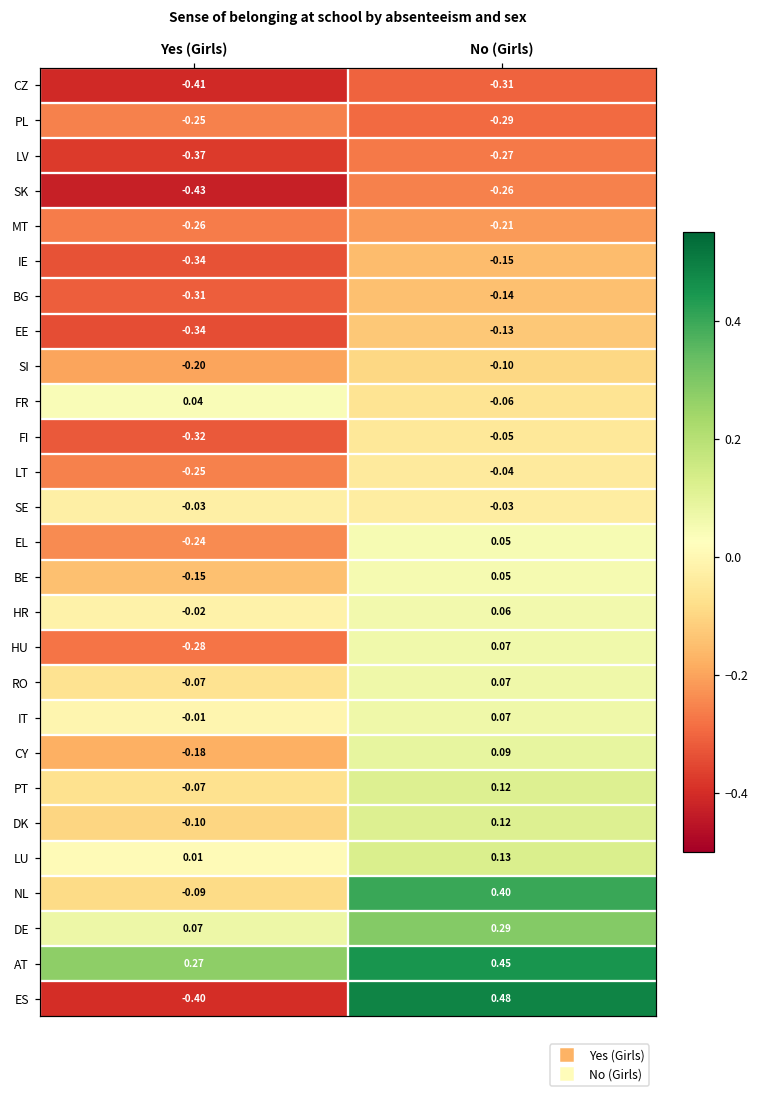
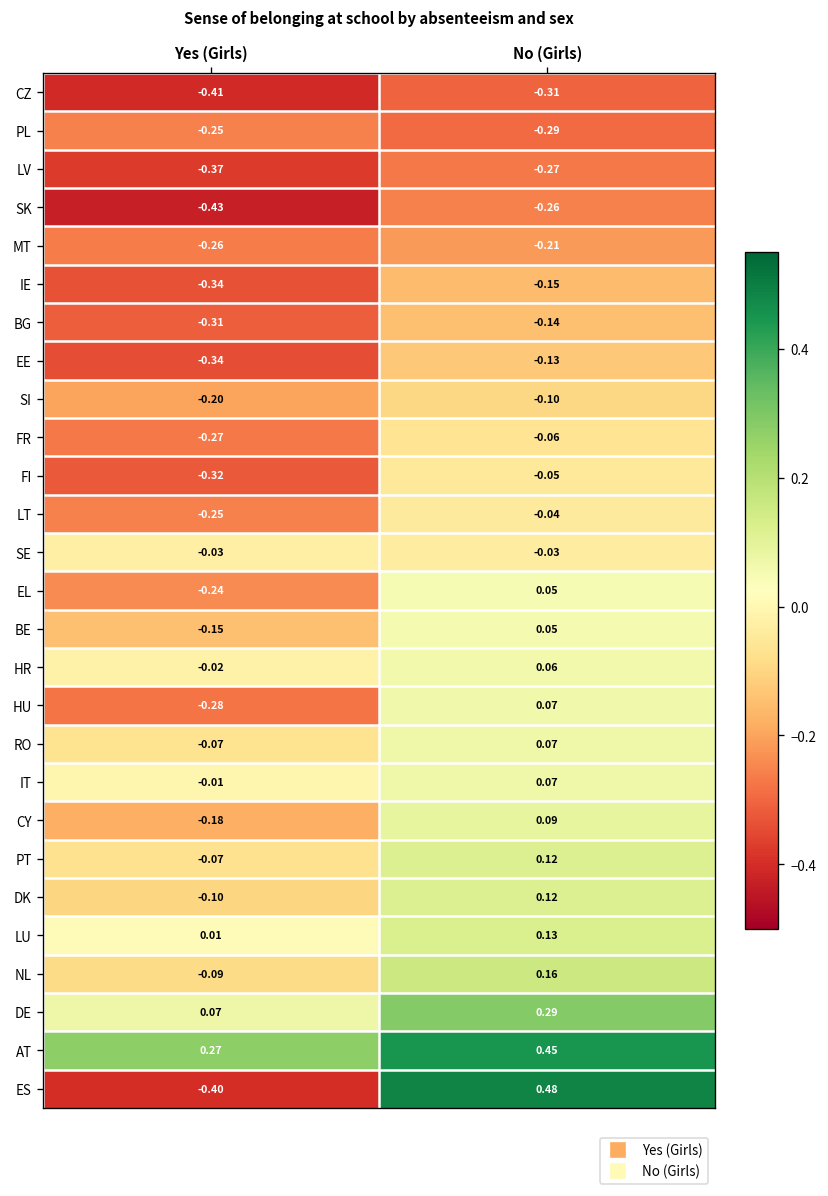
  {
    "CZ": {
      "Yes (Girls)": -0.41,
      "No (Girls)": -0.31
    },
    "PL": {
      "Yes (Girls)": -0.25,
      "No (Girls)": -0.29
    },
    "LV": {
      "Yes (Girls)": -0.37,
      "No (Girls)": -0.27
    },
    "SK": {
      "Yes (Girls)": -0.43,
      "No (Girls)": -0.26
    },
    "MT": {
      "Yes (Girls)": -0.26,
      "No (Girls)": -0.21
    },
    "IE": {
      "Yes (Girls)": -0.34,
      "No (Girls)": -0.15
    },
    "BG": {
      "Yes (Girls)": -0.31,
      "No (Girls)": -0.14
    },
    "EE": {
      "Yes (Girls)": -0.34,
      "No (Girls)": -0.13
    },
    "SI": {
      "Yes (Girls)": -0.20,
      "No (Girls)": -0.10
    },
    "FR": {
-     "Yes (Girls)": 0.04,
+     "Yes (Girls)": -0.27,
      "No (Girls)": -0.06
    },
    "FI": {
      "Yes (Girls)": -0.32,
      "No (Girls)": -0.05
    },
    "LT": {
      "Yes (Girls)": -0.25,
      "No (Girls)": -0.04
    },
    "SE": {
      "Yes (Girls)": -0.03,
      "No (Girls)": -0.03
    },
    "EL": {
      "Yes (Girls)": -0.24,
      "No (Girls)": 0.05
    },
    "BE": {
      "Yes (Girls)": -0.15,
      "No (Girls)": 0.05
    },
    "HR": {
      "Yes (Girls)": -0.02,
      "No (Girls)": 0.06
    },
    "HU": {
      "Yes (Girls)": -0.28,
      "No (Girls)": 0.07
    },
    "RO": {
      "Yes (Girls)": -0.07,
      "No (Girls)": 0.07
    },
    "IT": {
      "Yes (Girls)": -0.01,
      "No (Girls)": 0.07
    },
    "CY": {
      "Yes (Girls)": -0.18,
      "No (Girls)": 0.09
    },
    "PT": {
      "Yes (Girls)": -0.07,
      "No (Girls)": 0.12
    },
    "DK": {
      "Yes (Girls)": -0.10,
      "No (Girls)": 0.12
    },
    "LU": {
      "Yes (Girls)": 0.01,
      "No (Girls)": 0.13
    },
    "NL": {
      "Yes (Girls)": -0.09,
-     "No (Girls)": 0.40
+     "No (Girls)": 0.16
    },
    "DE": {
      "Yes (Girls)": 0.07,
      "No (Girls)": 0.29
    },
    "AT": {
      "Yes (Girls)": 0.27,
      "No (Girls)": 0.45
    },
    "ES": {
      "Yes (Girls)": -0.40,
      "No (Girls)": 0.48
    }
  }
